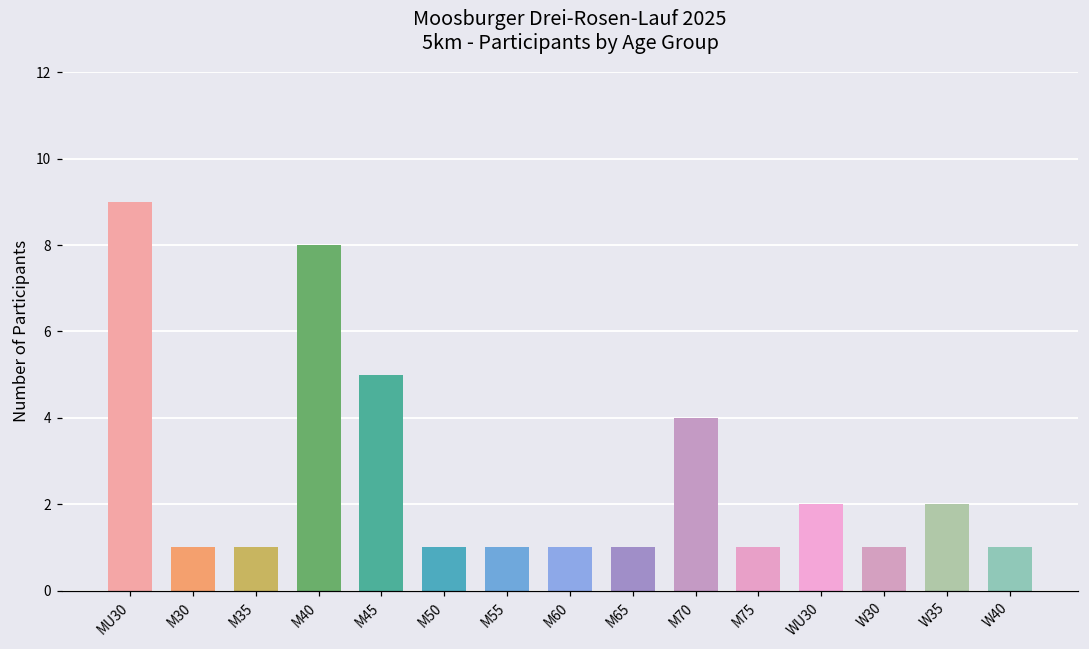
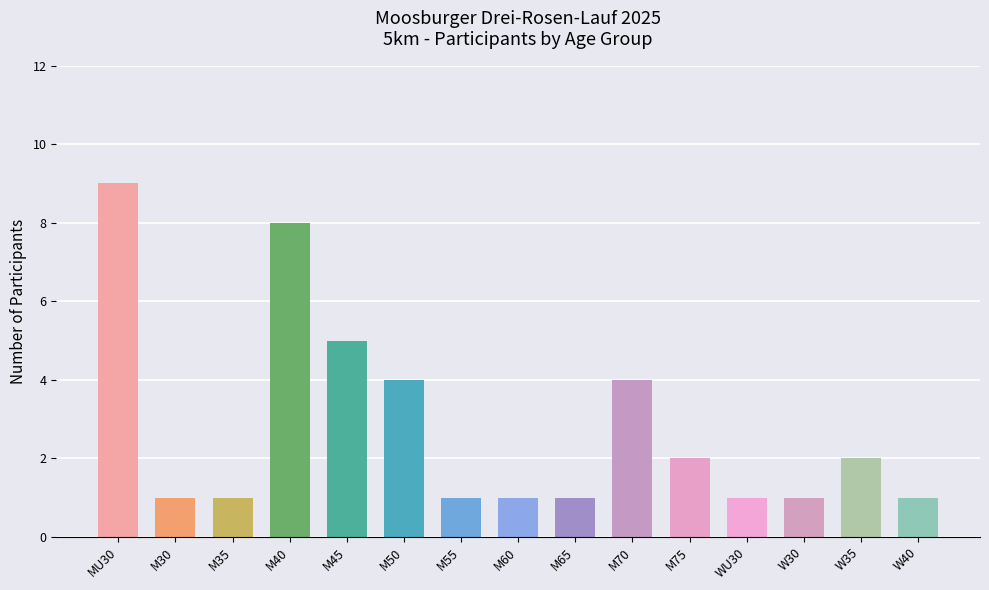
  {
    "MU30": 9,
    "M30": 1,
    "M35": 1,
    "M40": 8,
    "M45": 5,
-   "M50": 1,
+   "M50": 4,
    "M55": 1,
    "M60": 1,
    "M65": 1,
    "M70": 4,
-   "M75": 1,
-   "WU30": 2,
+   "M75": 2,
+   "WU30": 1,
    "W30": 1,
    "W35": 2,
    "W40": 1
  }
